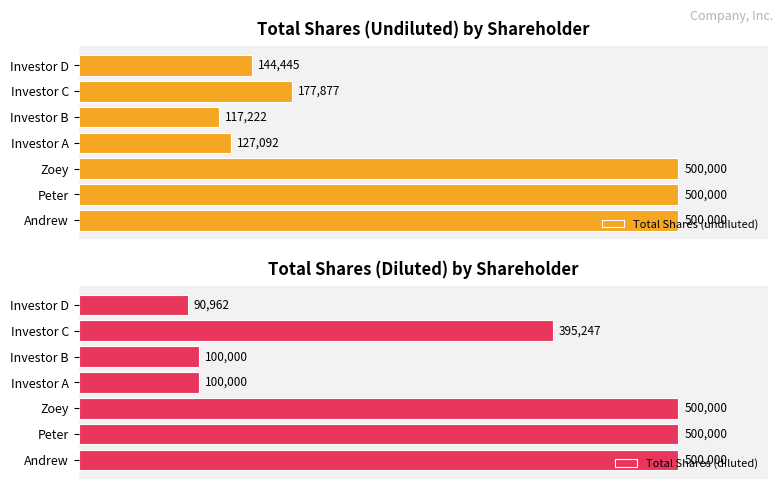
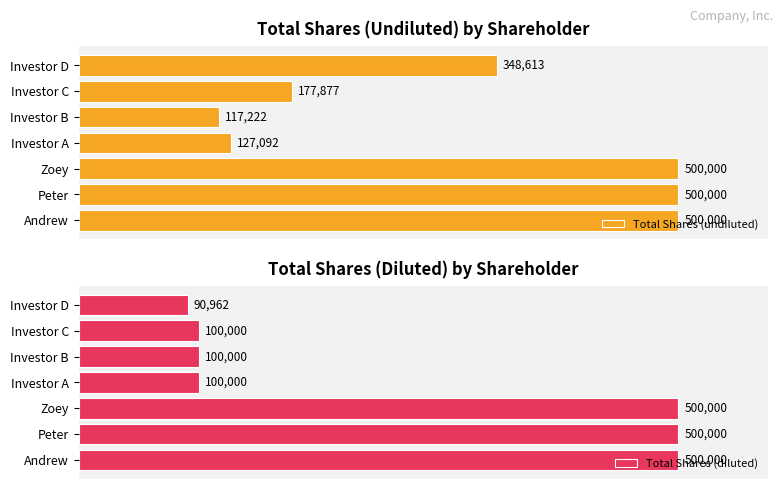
  {
    "Total Shares (Undiluted) by Shareholder": {
-     "Investor D": "144,445",
+     "Investor D": "348,613",
      "Investor C": "177,877",
      "Investor B": "117,222",
      "Investor A": "127,092",
      "Zoey": "500,000",
      "Peter": "500,000",
      "Andrew": "500,000"
    },
    "Total Shares (Diluted) by Shareholder": {
      "Investor D": "90,962",
-     "Investor C": "395,247",
+     "Investor C": "100,000",
      "Investor B": "100,000",
      "Investor A": "100,000",
      "Zoey": "500,000",
      "Peter": "500,000",
      "Andrew": "500,000"
    }
  }
